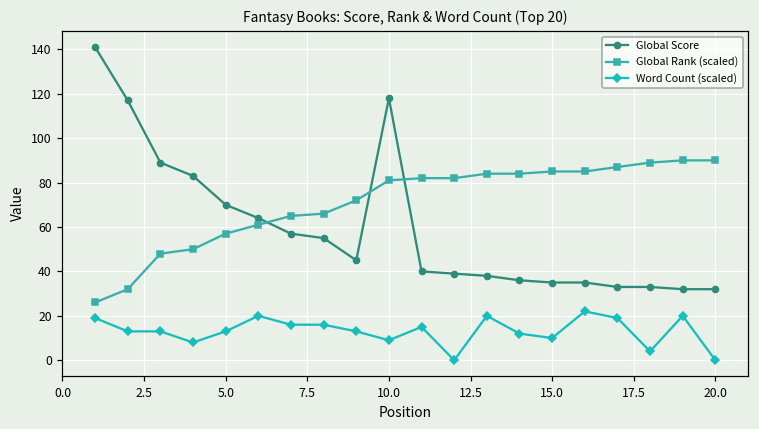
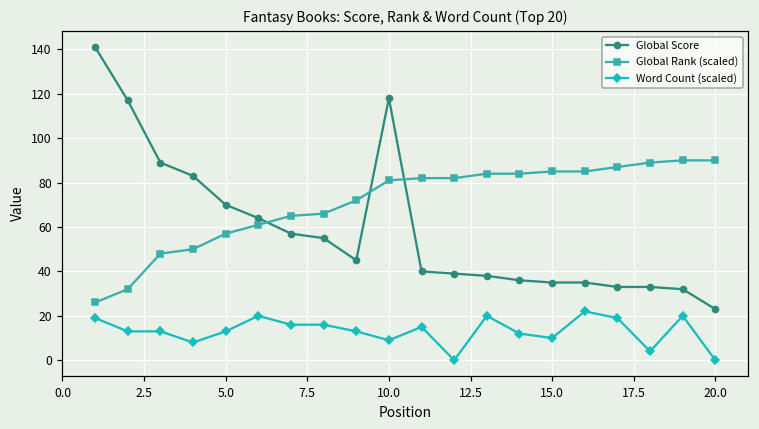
  {
    "Global Score": {
      "5.0": 70,
      "10.0": 118,
      "15.0": 35,
-     "20.0": 32
+     "20.0": 23
    }
  }
